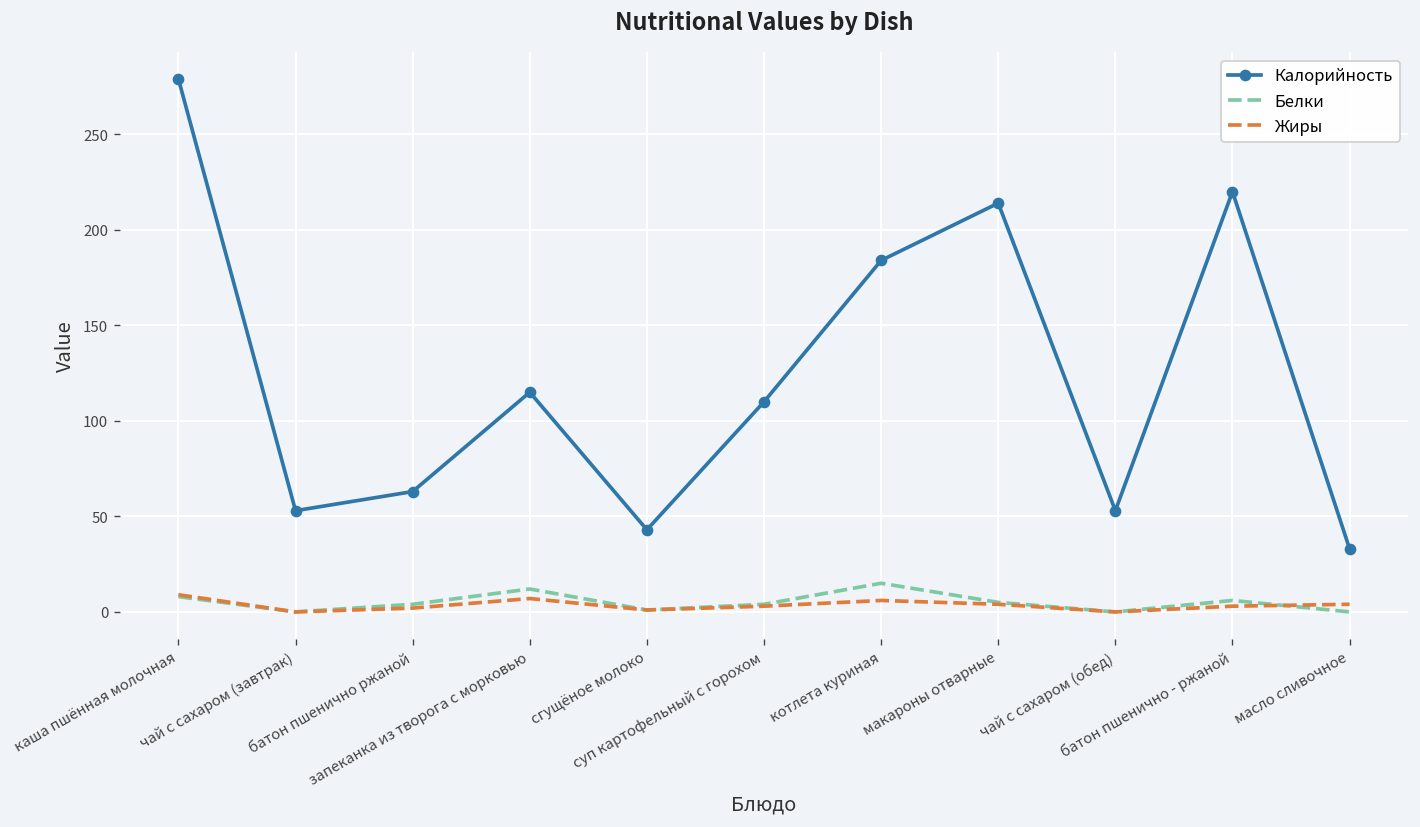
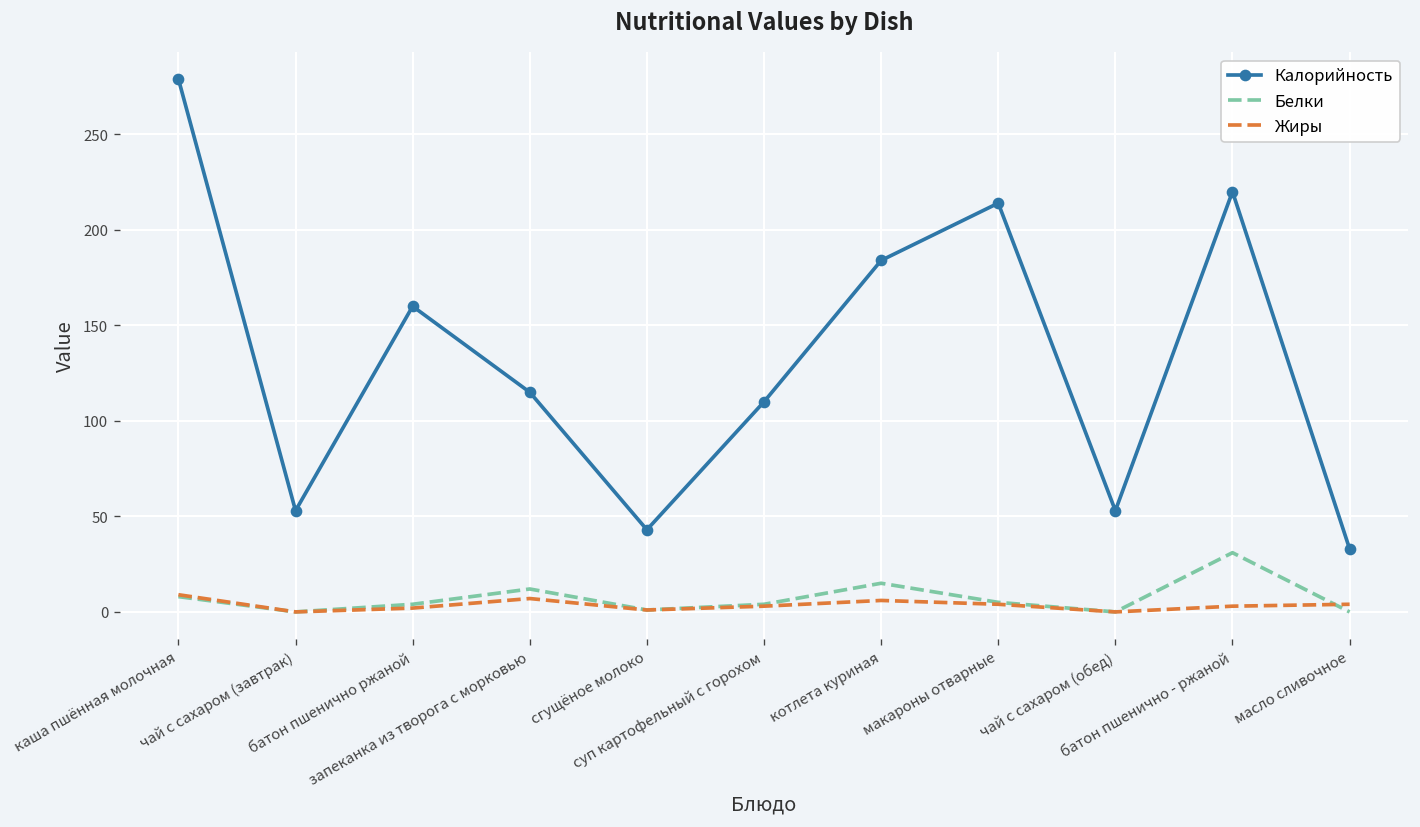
  {
    "Калорийность": {
      "каша пшённая молочная": 279,
      "чай с сахаром (завтрак)": 53,
-     "батон пшенично ржаной": 63,
+     "батон пшенично ржаной": 160,
      "запеканка из творога с морковью": 115,
      "сгущёное молоко": 43,
      "суп картофельный с горохом": 110,
      "котлета куриная": 184,
      "макароны отварные": 214,
      "чай с сахаром (обед)": 53,
      "батон пшенично - ржаной": 220,
      "масло сливочное": 33
    },
    "Белки": {
      "батон пшенично ржаной": 4,
      "запеканка из творога с морковью": 12,
      "котлета куриная": 15,
-     "батон пшенично - ржаной": 6,
+     "батон пшенично - ржаной": 31,
      "масло сливочное": 0
    },
    "Жиры": {
      "батон пшенично ржаной": 2,
      "запеканка из творога с морковью": 7,
      "котлета куриная": 6,
      "батон пшенично - ржаной": 3,
      "масло сливочное": 4
    }
  }
